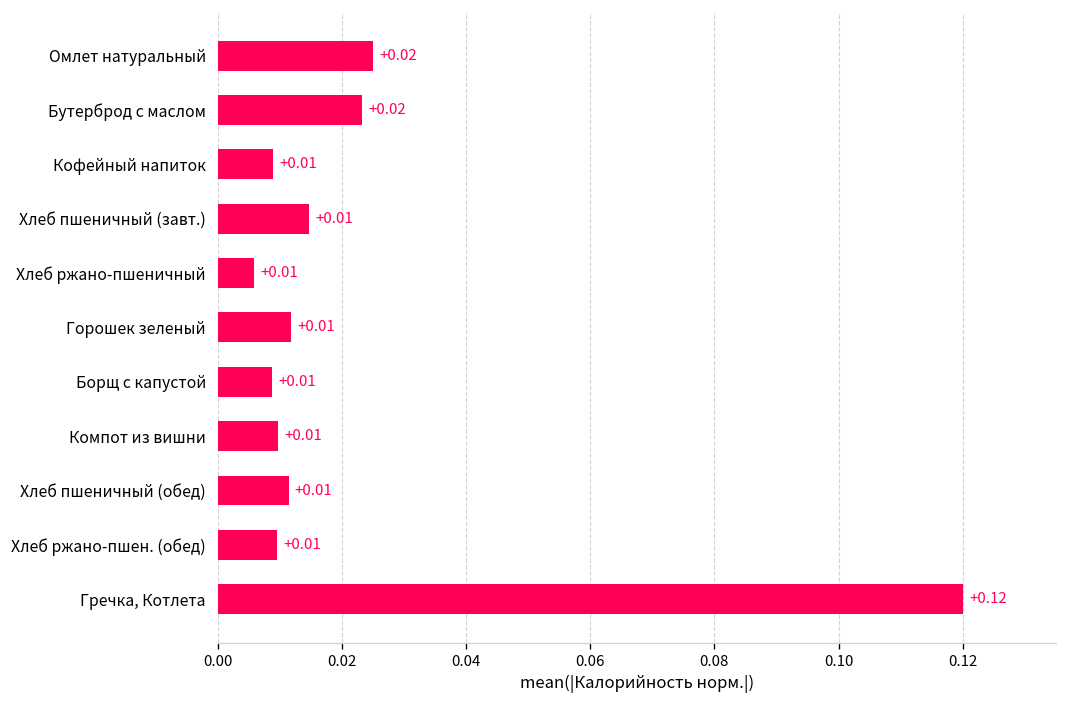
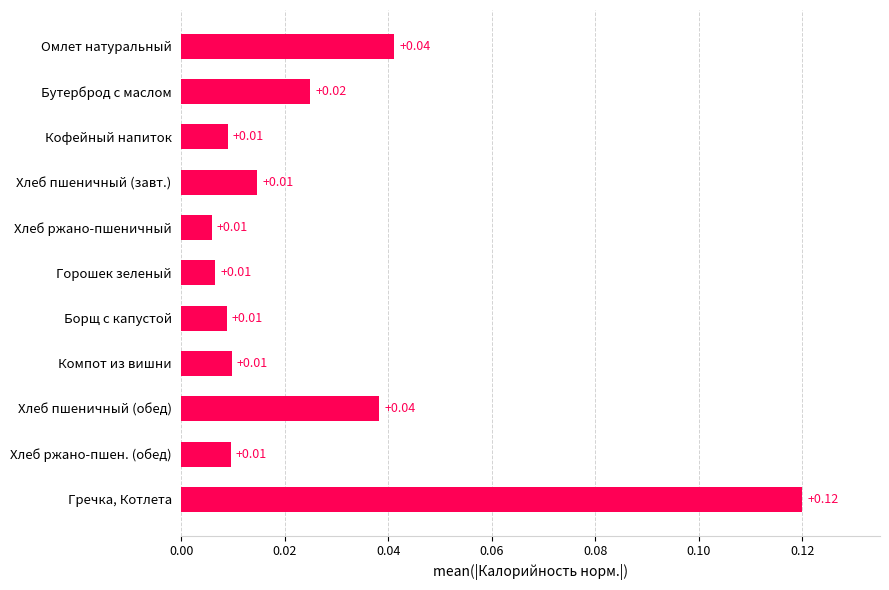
  {
-   "Омлет натуральный": "+0.02",
-   "Бутерброд с маслом": "0.023",
+   "Омлет натуральный": "+0.04",
+   "Бутерброд с маслом": "0.025",
    "Кофейный напиток": "+0.01",
    "Хлеб пшеничный (завт.)": "+0.01",
    "Хлеб ржано-пшеничный": "+0.01",
-   "Горошек зеленый": "0.012",
+   "Горошек зеленый": "0.006",
    "Борщ с капустой": "+0.01",
    "Компот из вишни": "+0.01",
-   "Хлеб пшеничный (обед)": "+0.01",
+   "Хлеб пшеничный (обед)": "+0.04",
    "Хлеб ржано-пшен. (обед)": "+0.01",
    "Гречка, Котлета": "+0.12"
  }
